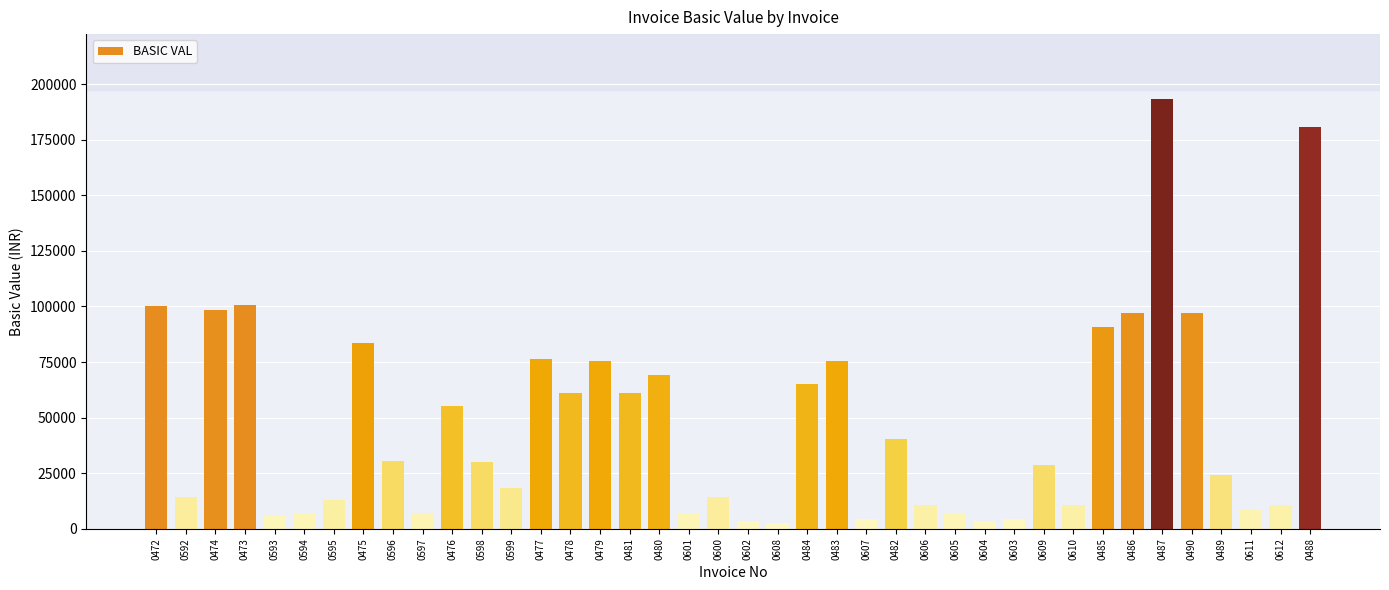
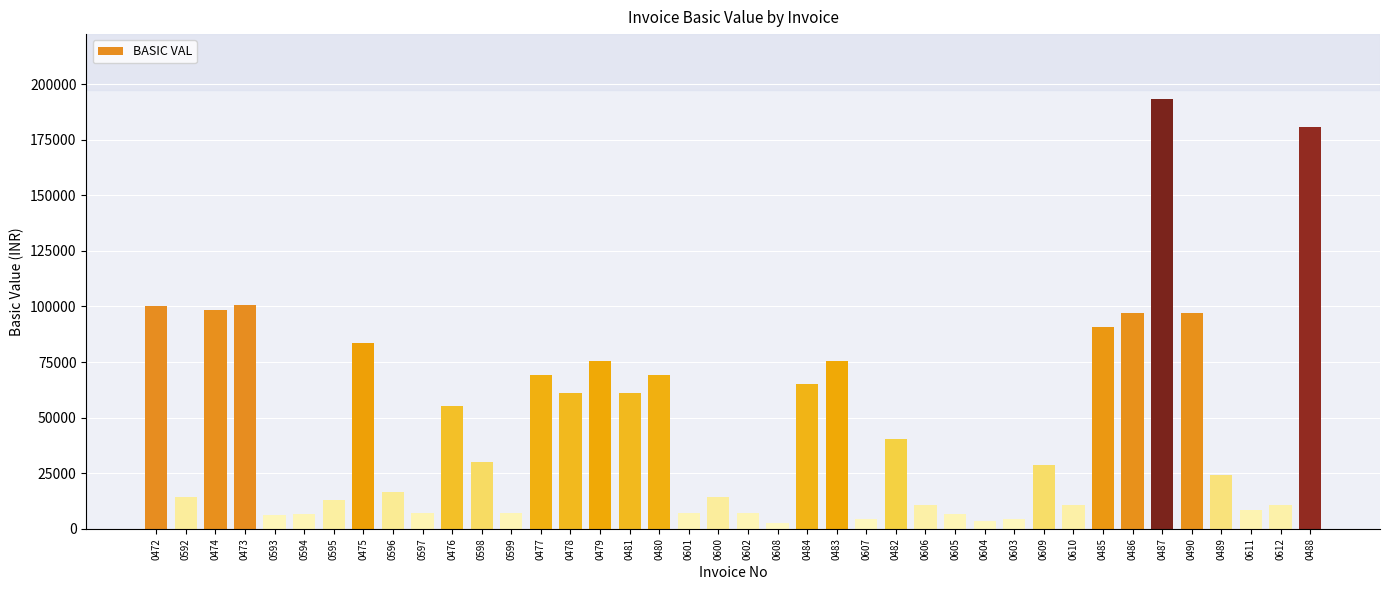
  {
    "0472": 100000,
    "0592": 14000,
    "0474": 99000,
    "0473": 101000,
    "0593": 6000,
    "0594": 7000,
    "0595": 13000,
    "0475": 84000,
-   "0596": 30000,
+   "0596": 16000,
    "0597": 7000,
    "0476": 55000,
    "0598": 30000,
-   "0599": 18000,
-   "0477": 76000,
+   "0599": 7000,
+   "0477": 69000,
    "0478": 61000,
    "0479": 76000,
    "0481": 61000,
    "0480": 69000,
    "0601": 7000,
    "0600": 14000,
-   "0602": 3000,
+   "0602": 7000,
    "0608": 3000,
    "0484": 65000,
    "0483": 76000,
    "0607": 4000,
    "0482": 40000,
    "0606": 11000,
    "0605": 7000,
    "0604": 4000,
    "0603": 4000,
    "0609": 29000,
    "0610": 11000,
    "0485": 91000,
    "0486": 97000,
    "0487": 194000,
    "0490": 97000,
    "0489": 24000,
    "0611": 8000,
    "0612": 11000,
    "0488": 181000
  }
